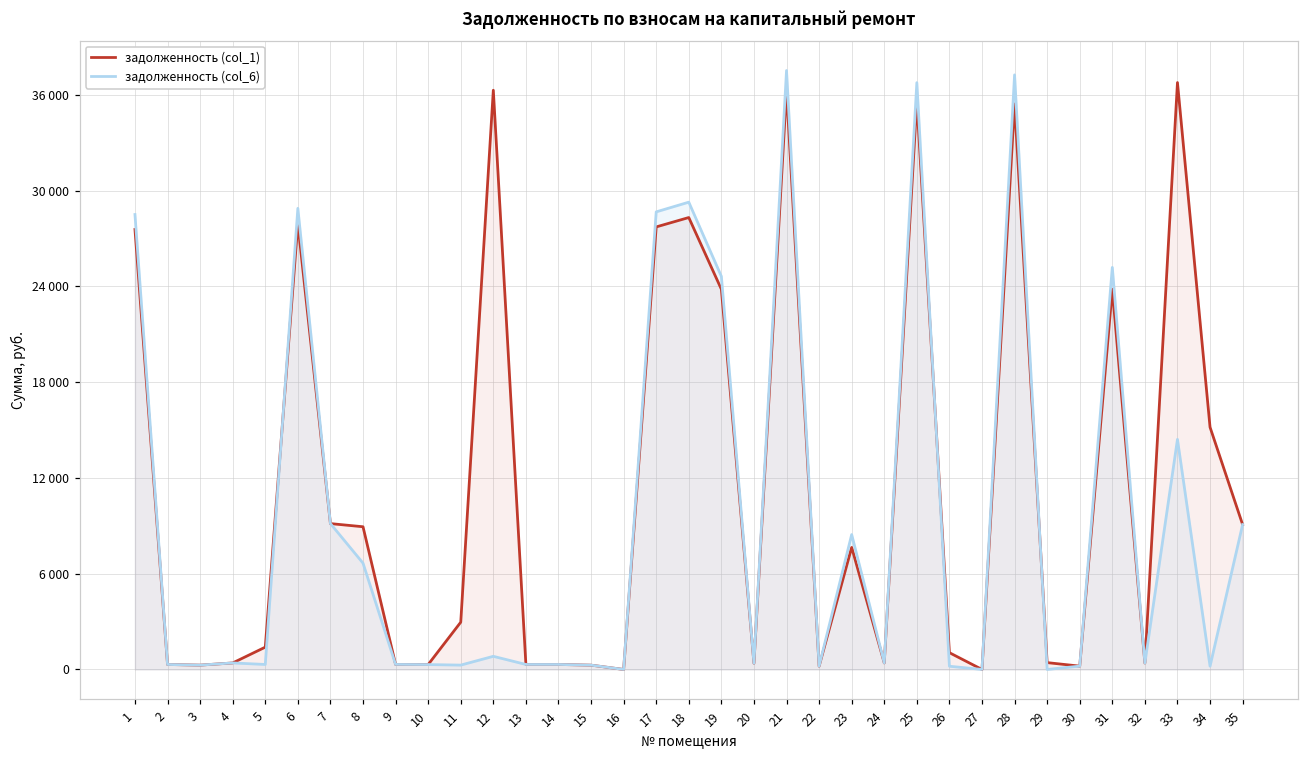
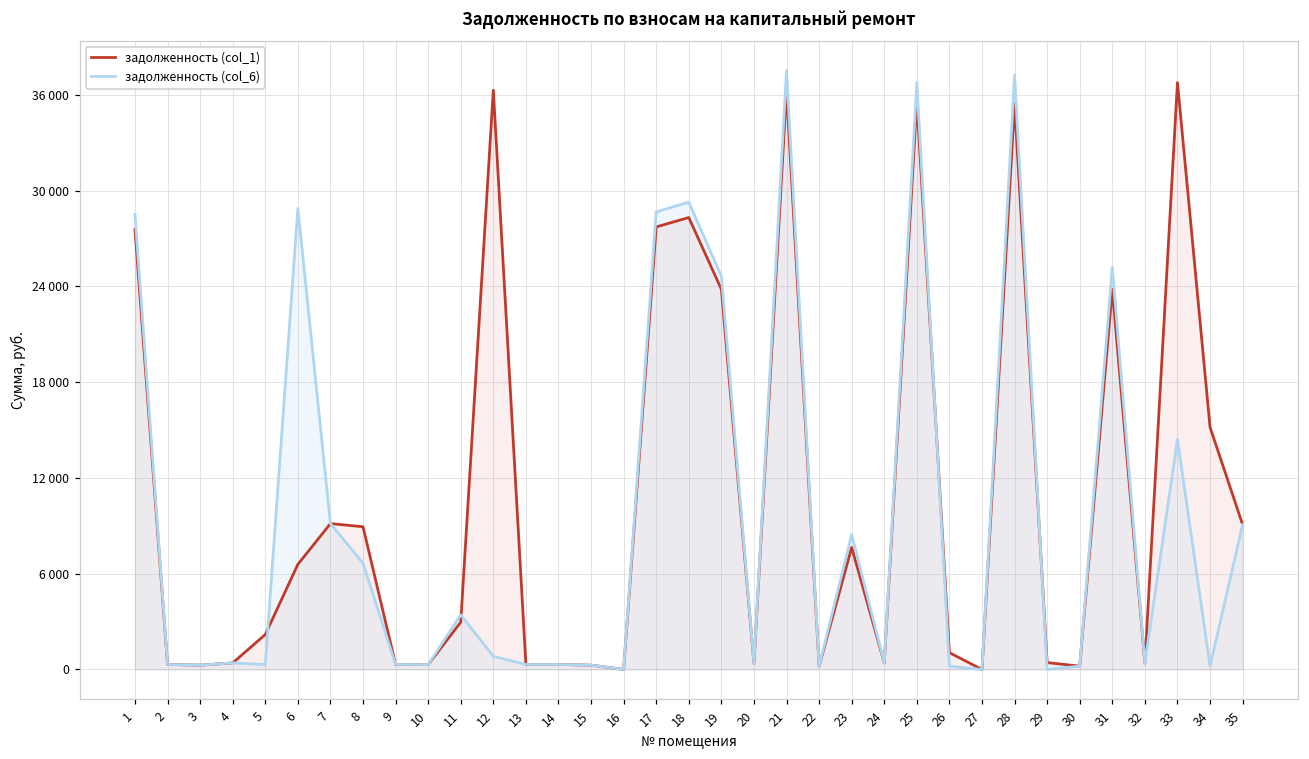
  {
    "задолженность (col_1)": {
      "1": 27600,
-     "5": 1400,
-     "6": 27900,
+     "5": 2200,
+     "6": 6600,
      "8": 8900,
      "11": 3000,
      "12": 36300,
      "17": 27700,
      "18": 28300,
      "19": 23800,
      "21": 36300,
      "23": 7600,
      "25": 35600,
      "26": 1100,
      "28": 35400,
      "29": 400,
      "31": 23800,
      "33": 36800,
      "34": 15200
    },
    "задолженность (col_6)": {
      "1": 28500,
      "5": 300,
      "6": 28900,
      "8": 6700,
-     "11": 300,
+     "11": 3400,
      "12": 800,
      "17": 28700,
      "18": 29300,
      "19": 24600,
      "21": 37500,
      "23": 8500,
      "25": 36800,
      "26": 200,
      "28": 37300,
      "29": 0,
      "31": 25200,
      "33": 14400,
      "34": 200
    }
  }
